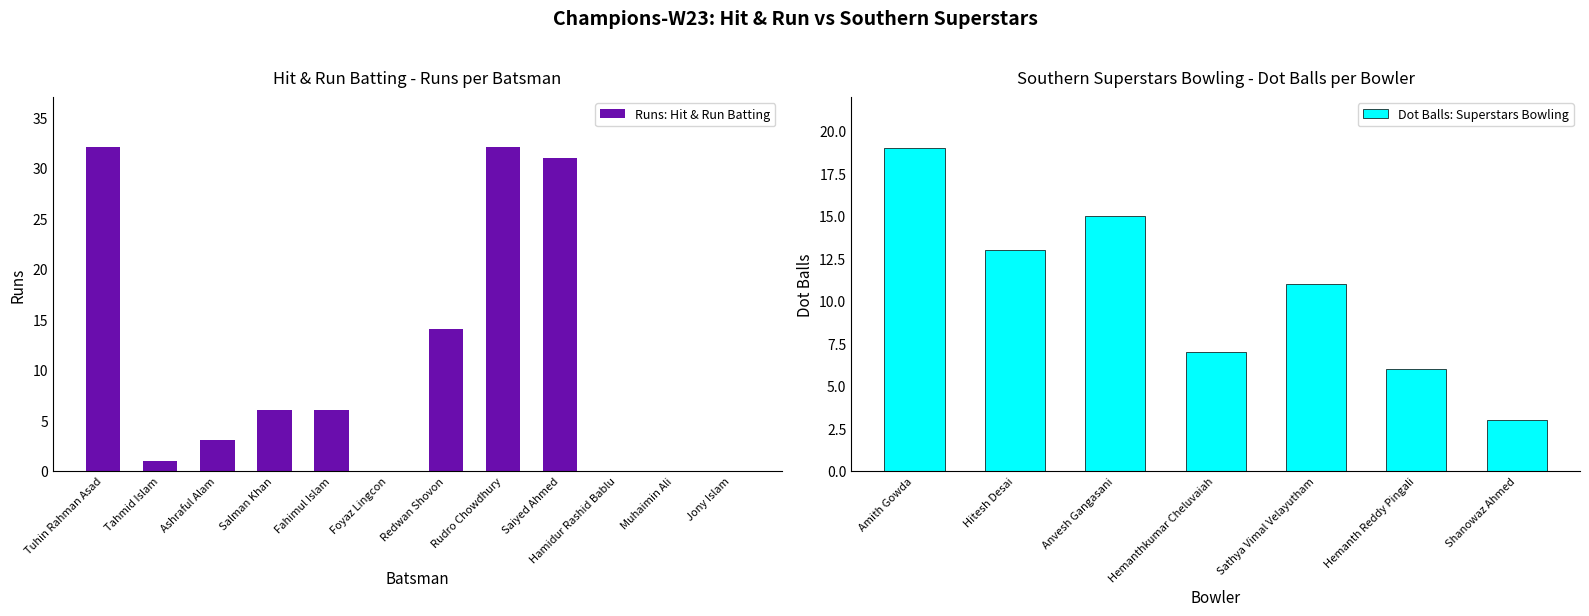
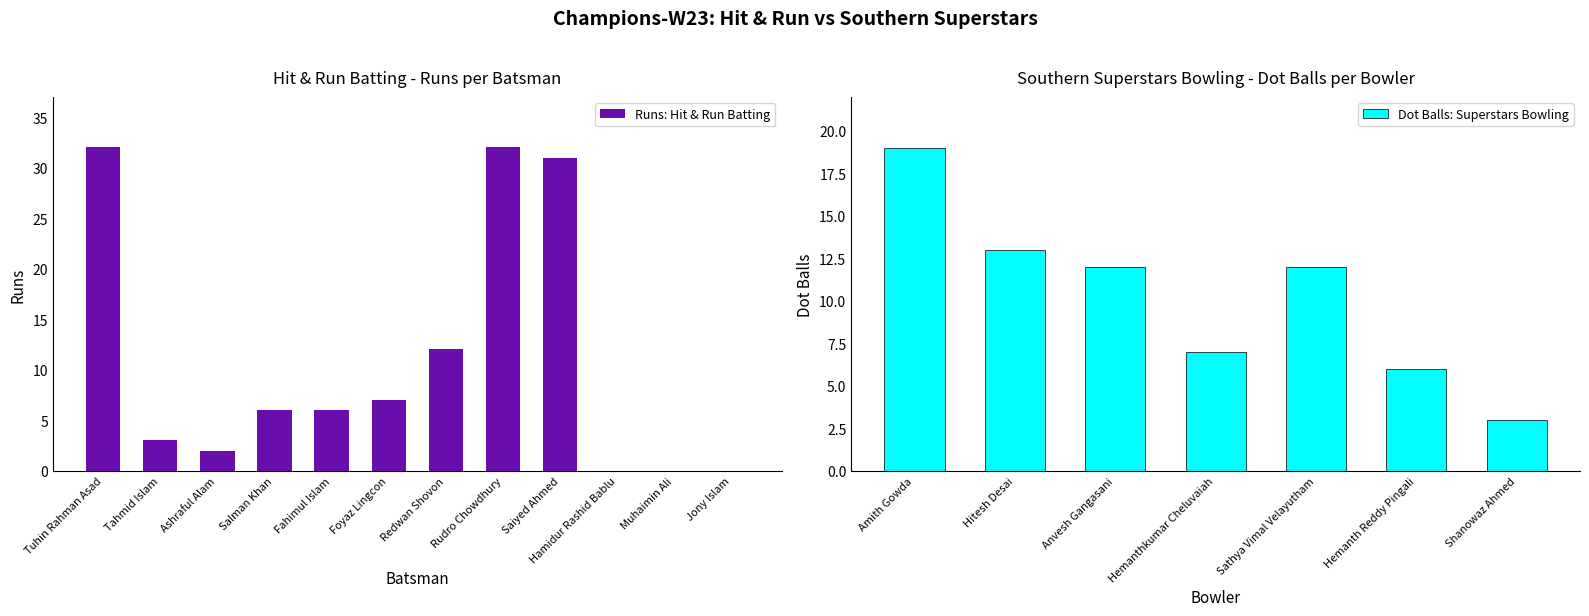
  {
    "Hit & Run Batting - Runs per Batsman": {
      "Tuhin Rahman Asad": 32,
-     "Tahmid Islam": 1,
-     "Ashraful Alam": 3,
+     "Tahmid Islam": 3,
+     "Ashraful Alam": 2,
      "Salman Khan": 6,
      "Fahimul Islam": 6,
-     "Foyaz Lingcon": 0,
-     "Redwan Shovon": 14,
+     "Foyaz Lingcon": 7,
+     "Redwan Shovon": 12,
      "Rudro Chowdhury": 32,
      "Saiyed Ahmed": 31,
      "Hamidur Rashid Bablu": 0,
      "Muhaimin Ali": 0,
      "Jony Islam": 0
    },
    "Southern Superstars Bowling - Dot Balls per Bowler": {
      "Amith Gowda": 19,
      "Hitesh Desai": 13,
-     "Anvesh Gangasani": 15,
+     "Anvesh Gangasani": 12,
      "Hemanthkumar Cheluvaiah": 7,
-     "Sathya Vimal Velayutham": 11,
+     "Sathya Vimal Velayutham": 12,
      "Hemanth Reddy Pingali": 6,
      "Shanowaz Ahmed": 3
    }
  }
